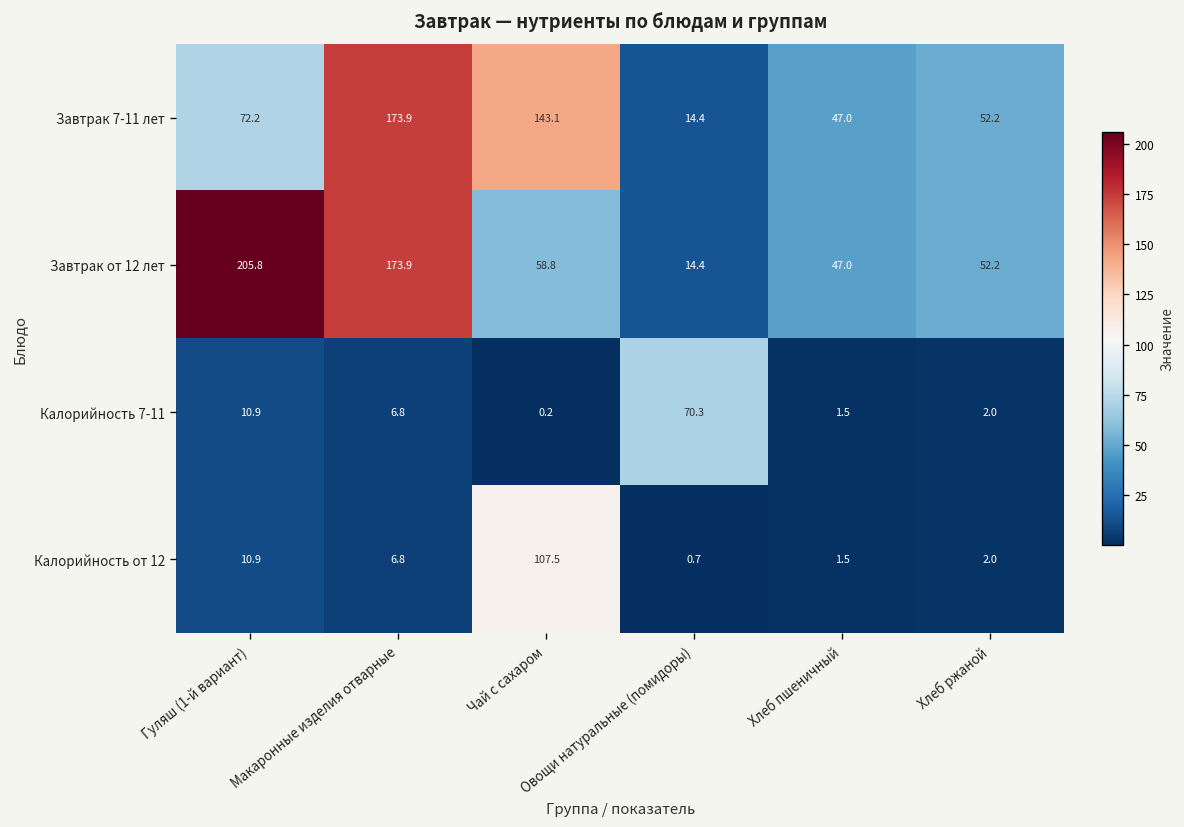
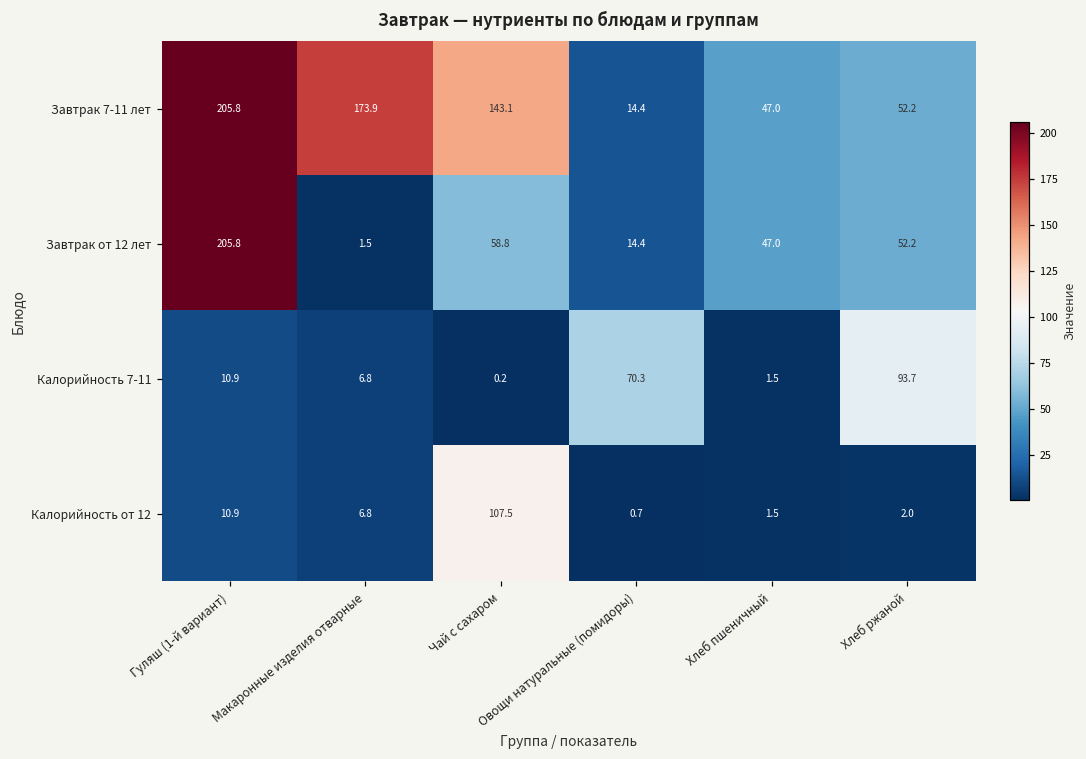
  {
    "Завтрак 7-11 лет": {
-     "Гуляш (1-й вариант)": 72.2,
+     "Гуляш (1-й вариант)": 205.8,
      "Макаронные изделия отварные": 173.9,
      "Чай с сахаром": 143.1,
      "Овощи натуральные (помидоры)": 14.4,
      "Хлеб пшеничный": 47.0,
      "Хлеб ржаной": 52.2
    },
    "Завтрак от 12 лет": {
      "Гуляш (1-й вариант)": 205.8,
-     "Макаронные изделия отварные": 173.9,
+     "Макаронные изделия отварные": 1.5,
      "Чай с сахаром": 58.8,
      "Овощи натуральные (помидоры)": 14.4,
      "Хлеб пшеничный": 47.0,
      "Хлеб ржаной": 52.2
    },
    "Калорийность 7-11": {
      "Гуляш (1-й вариант)": 10.9,
      "Макаронные изделия отварные": 6.8,
      "Чай с сахаром": 0.2,
      "Овощи натуральные (помидоры)": 70.3,
      "Хлеб пшеничный": 1.5,
-     "Хлеб ржаной": 2.0
+     "Хлеб ржаной": 93.7
    },
    "Калорийность от 12": {
      "Гуляш (1-й вариант)": 10.9,
      "Макаронные изделия отварные": 6.8,
      "Чай с сахаром": 107.5,
      "Овощи натуральные (помидоры)": 0.7,
      "Хлеб пшеничный": 1.5,
      "Хлеб ржаной": 2.0
    }
  }
